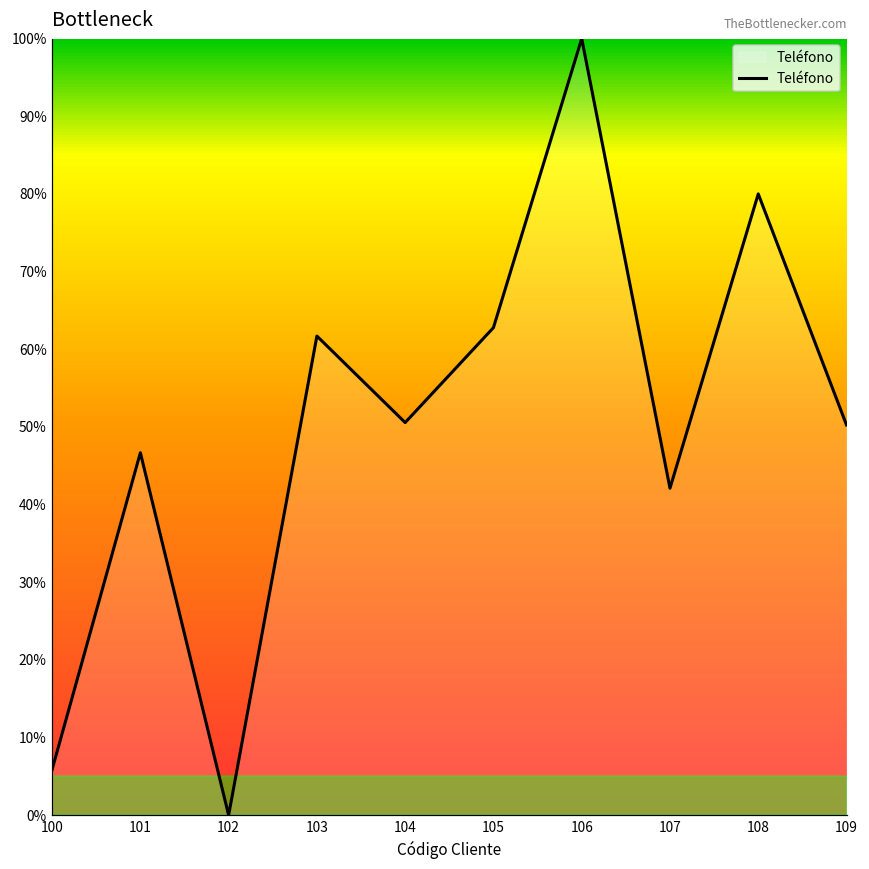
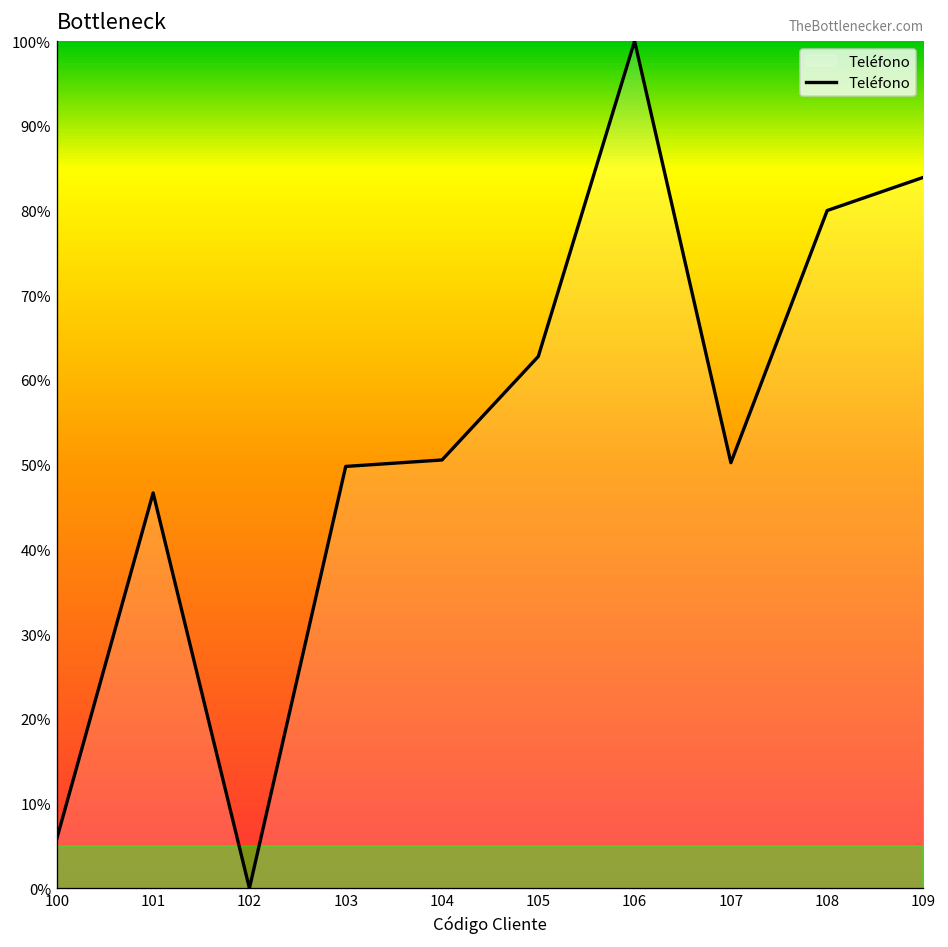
  {
    "100": "6%",
    "101": "47%",
-   "103": "62%",
+   "103": "50%",
    "104": "51%",
    "105": "63%",
    "106": "100%",
-   "107": "42%",
+   "107": "50%",
    "108": "80%",
-   "109": "50%"
+   "109": "84%"
  }
